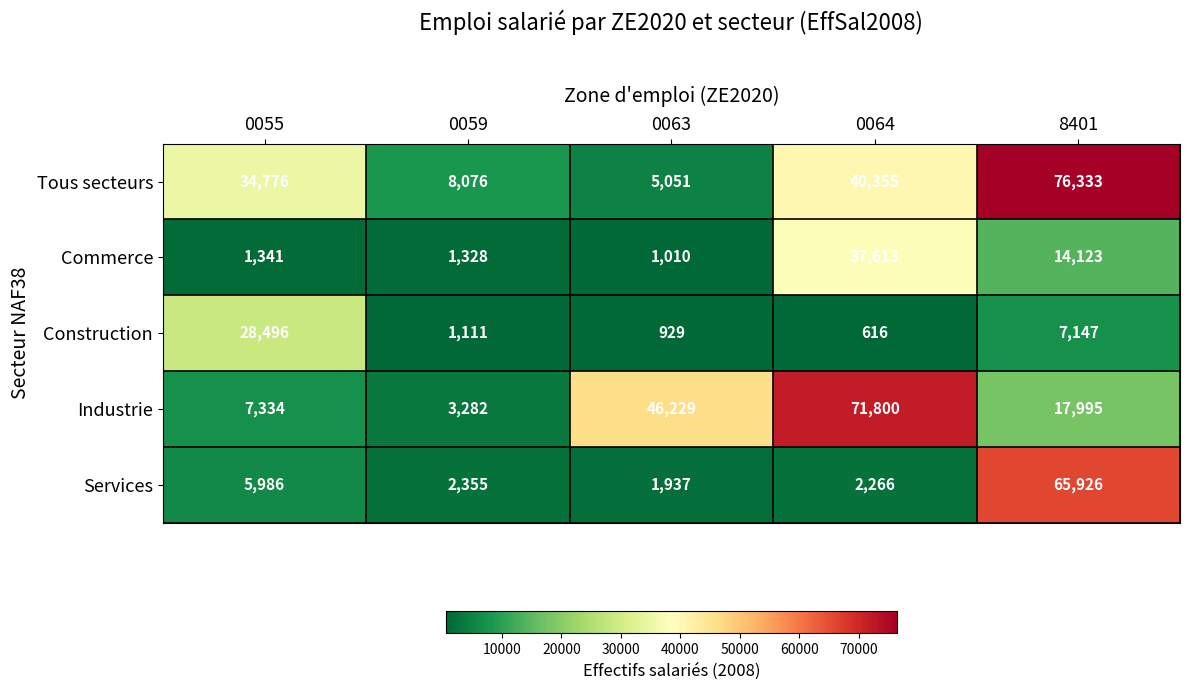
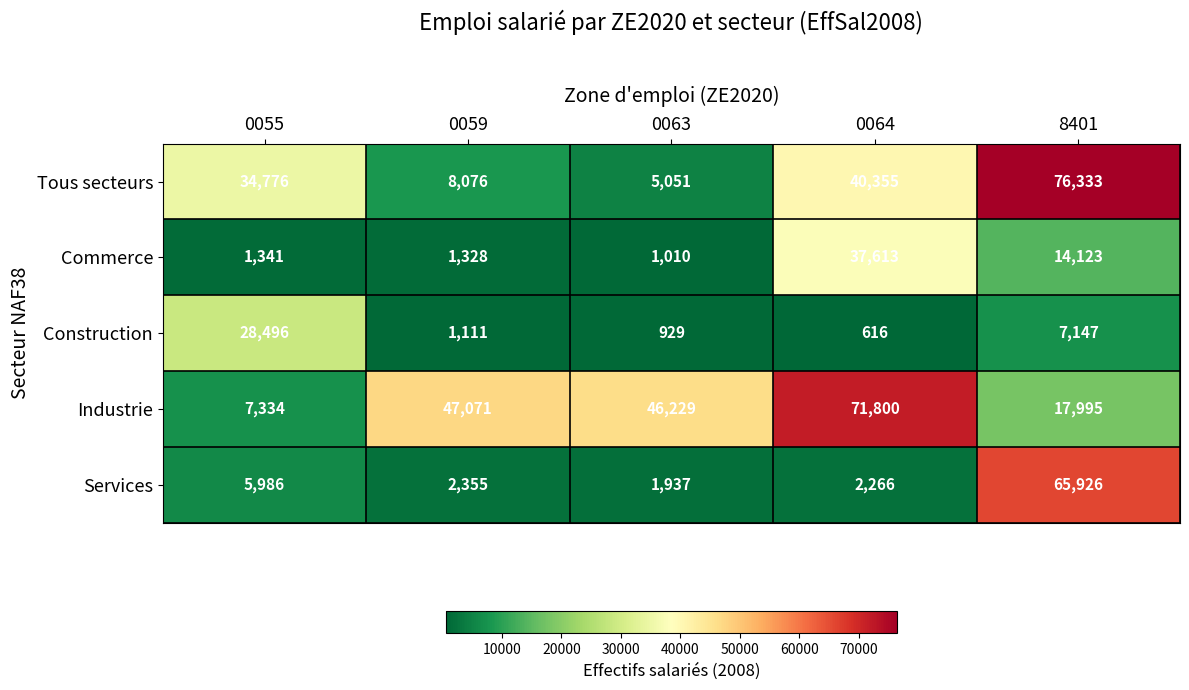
  {
    "Tous secteurs": {
      "0055": "34,776",
      "0059": "8,076",
      "0063": "5,051",
      "0064": "40,355",
      "8401": "76,333"
    },
    "Commerce": {
      "0055": "1,341",
      "0059": "1,328",
      "0063": "1,010",
      "0064": "37,613",
      "8401": "14,123"
    },
    "Construction": {
      "0055": "28,496",
      "0059": "1,111",
      "0063": "929",
      "0064": "616",
      "8401": "7,147"
    },
    "Industrie": {
      "0055": "7,334",
-     "0059": "3,282",
+     "0059": "47,071",
      "0063": "46,229",
      "0064": "71,800",
      "8401": "17,995"
    },
    "Services": {
      "0055": "5,986",
      "0059": "2,355",
      "0063": "1,937",
      "0064": "2,266",
      "8401": "65,926"
    }
  }
